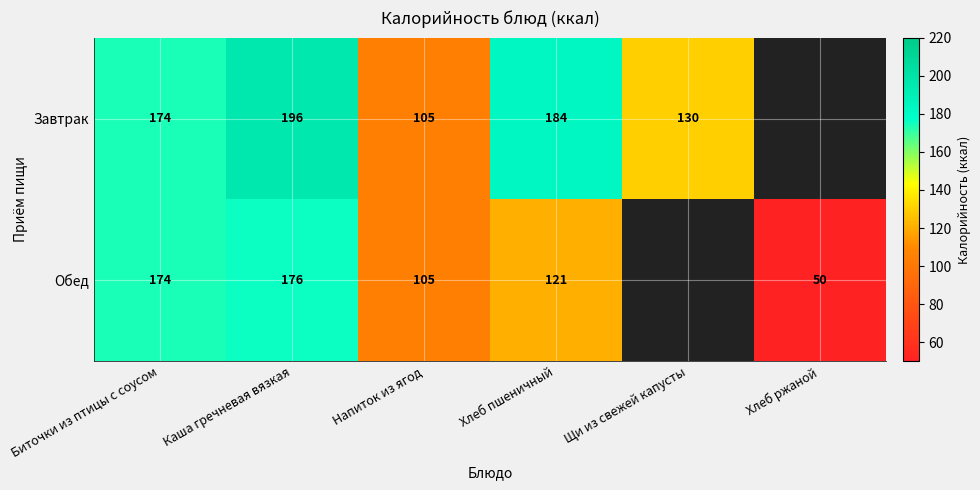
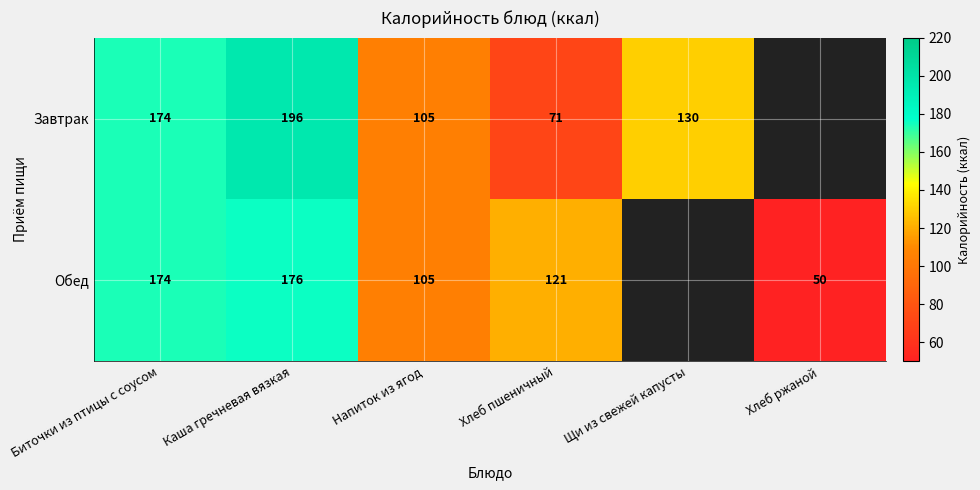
  {
    "Завтрак": {
      "Биточки из птицы с соусом": 174,
      "Каша гречневая вязкая": 196,
      "Напиток из ягод": 105,
-     "Хлеб пшеничный": 184,
+     "Хлеб пшеничный": 71,
      "Щи из свежей капусты": 130
    },
    "Обед": {
      "Биточки из птицы с соусом": 174,
      "Каша гречневая вязкая": 176,
      "Напиток из ягод": 105,
      "Хлеб пшеничный": 121,
      "Хлеб ржаной": 50
    }
  }
